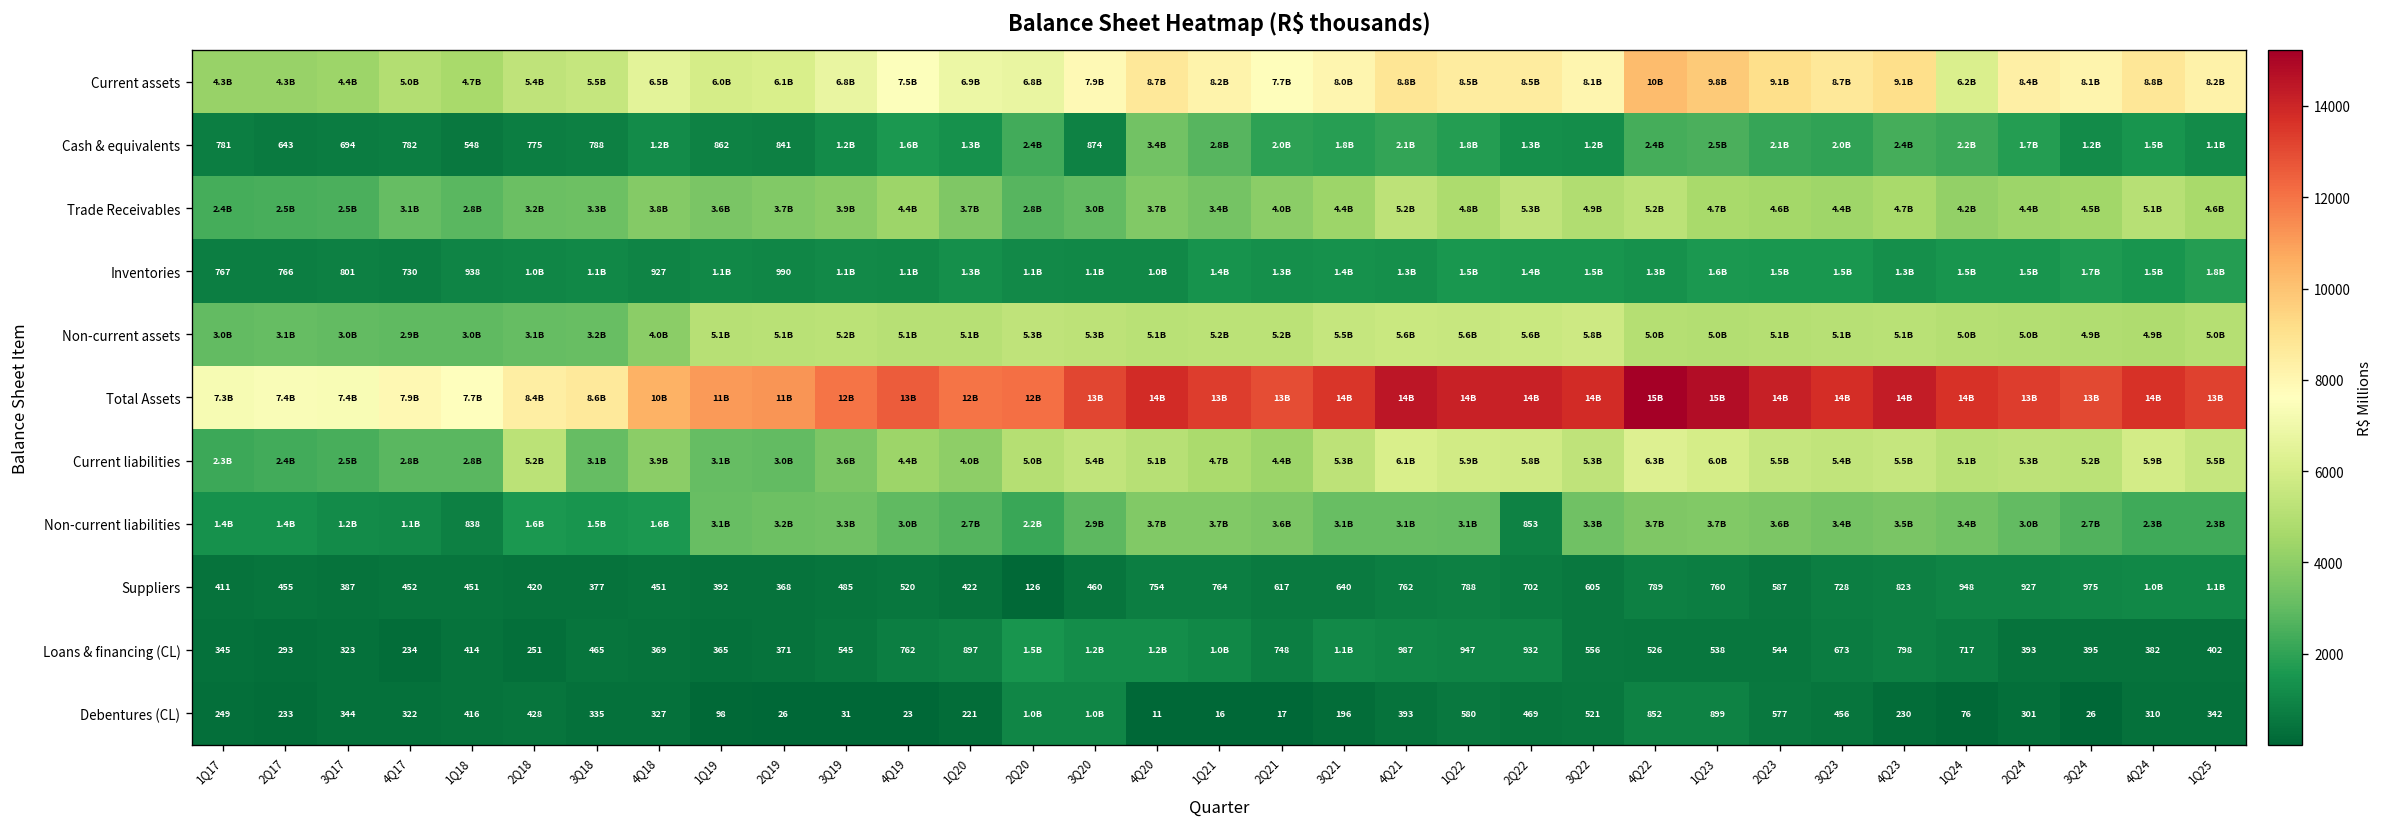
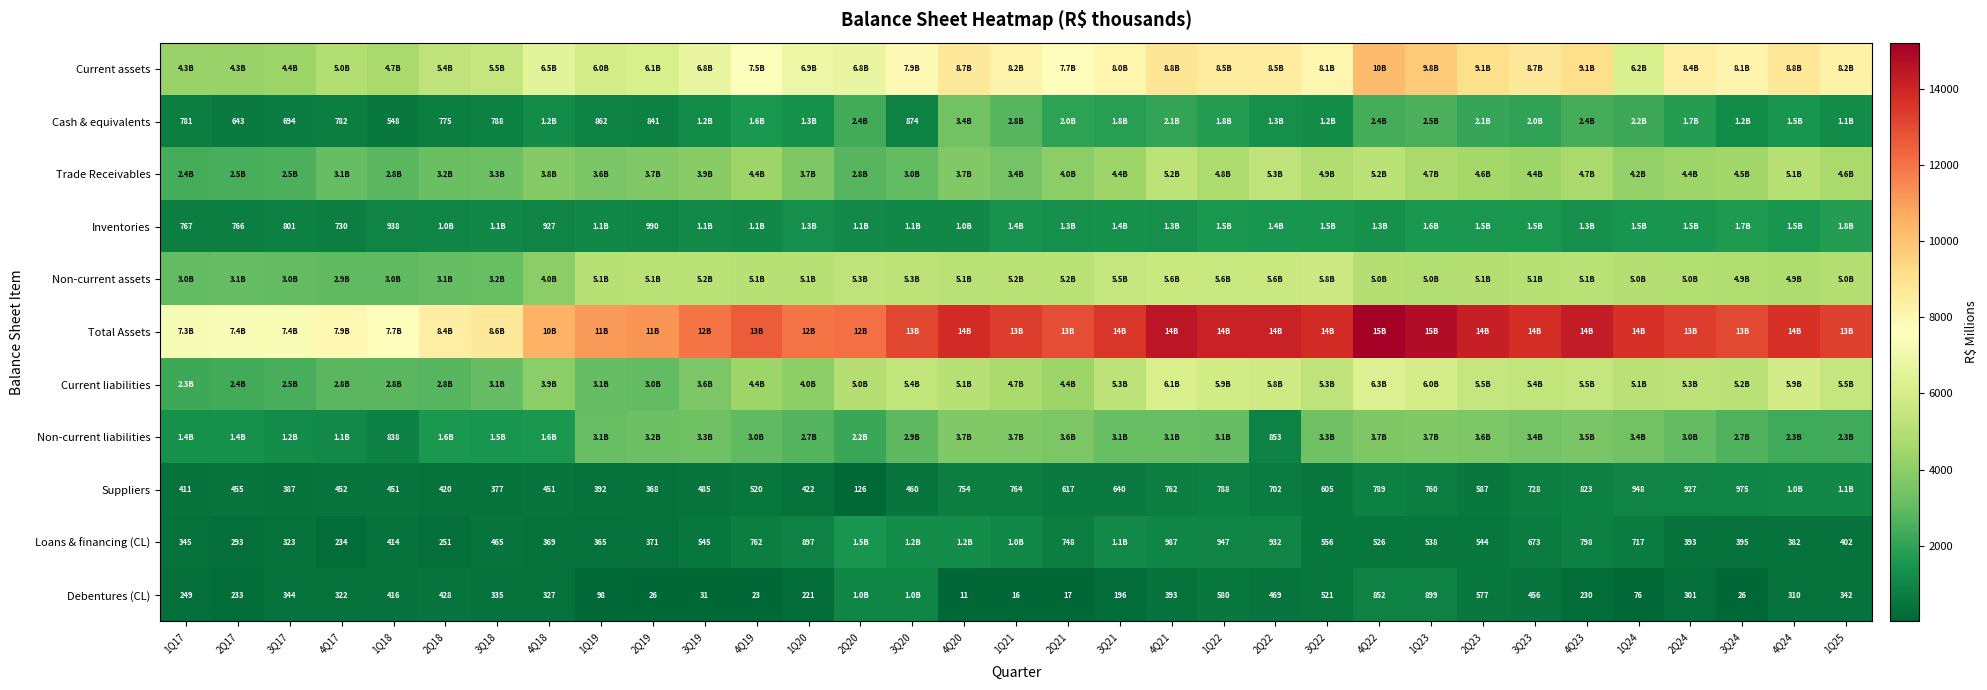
  {
    "Current liabilities": {
      "1Q17": "2.3B",
      "2Q17": "2.4B",
      "3Q17": "2.5B",
      "4Q17": "2.8B",
      "1Q18": "2.8B",
-     "2Q18": "5.2B",
+     "2Q18": "2.8B",
      "3Q18": "3.1B",
      "4Q18": "3.9B",
      "1Q19": "3.1B",
      "2Q19": "3.0B",
      "3Q19": "3.6B",
      "4Q19": "4.4B",
      "1Q20": "4.0B",
      "2Q20": "5.0B",
      "3Q20": "5.4B",
      "4Q20": "5.1B",
      "1Q21": "4.7B",
      "2Q21": "4.4B",
      "3Q21": "5.3B",
      "4Q21": "6.1B",
      "1Q22": "5.9B",
      "2Q22": "5.8B",
      "3Q22": "5.3B",
      "4Q22": "6.3B",
      "1Q23": "6.0B",
      "2Q23": "5.5B",
      "3Q23": "5.4B",
      "4Q23": "5.5B",
      "1Q24": "5.1B",
      "2Q24": "5.3B",
      "3Q24": "5.2B",
      "4Q24": "5.9B",
      "1Q25": "5.5B"
    }
  }
